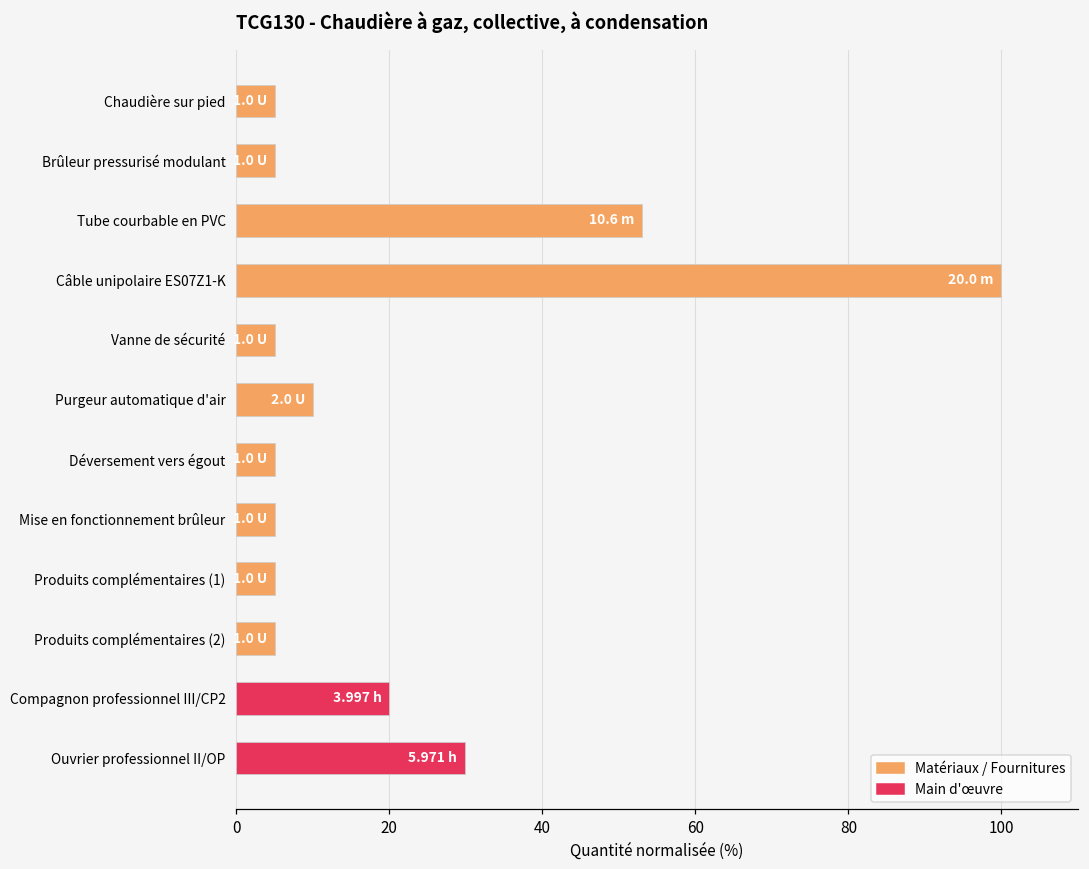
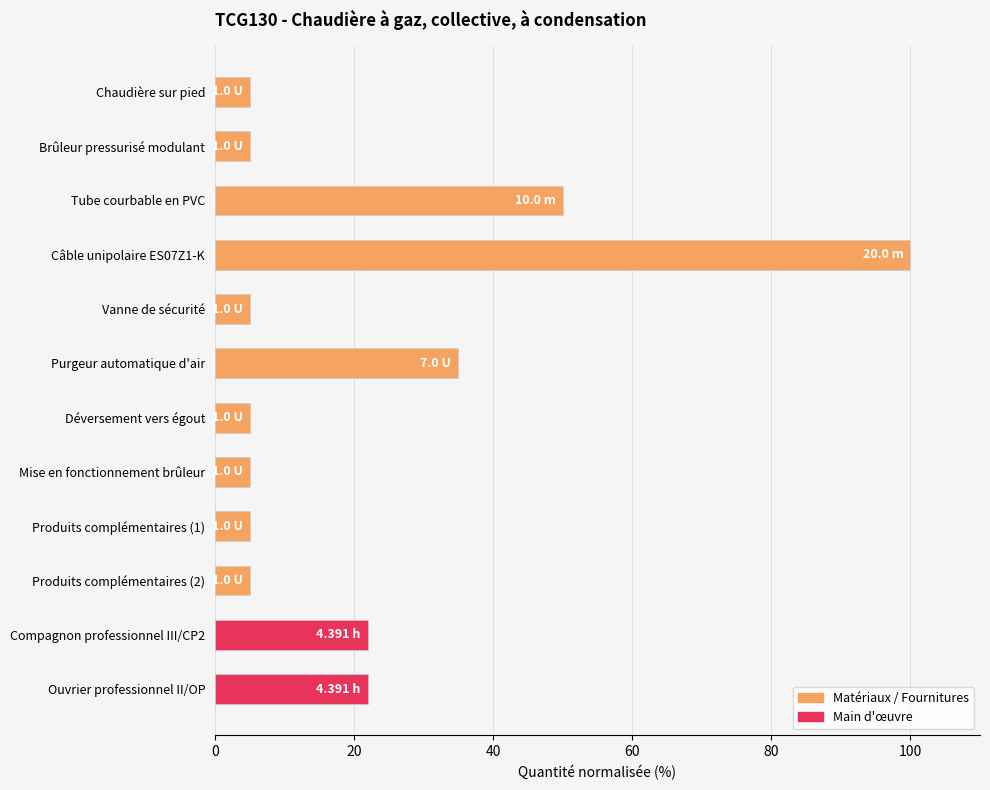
  {
-   "Tube courbable en PVC": 10.6,
-   "Purgeur automatique d'air": 2.0,
-   "Compagnon professionnel III/CP2": 3.997,
-   "Ouvrier professionnel II/OP": 5.971
+   "Tube courbable en PVC": 10.0,
+   "Purgeur automatique d'air": 7.0,
+   "Compagnon professionnel III/CP2": 4.391,
+   "Ouvrier professionnel II/OP": 4.391
  }
